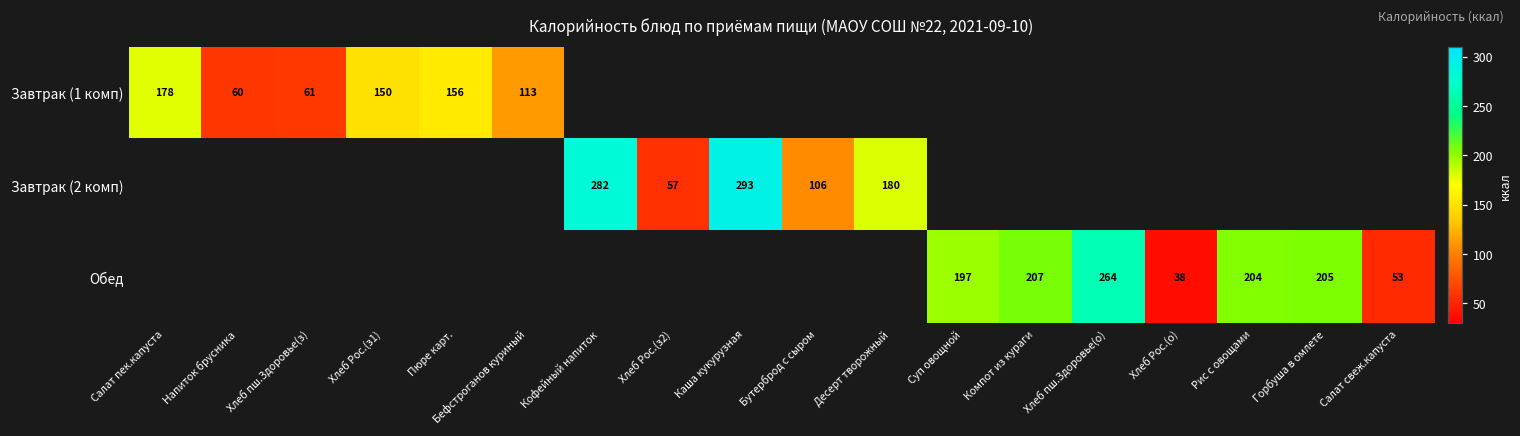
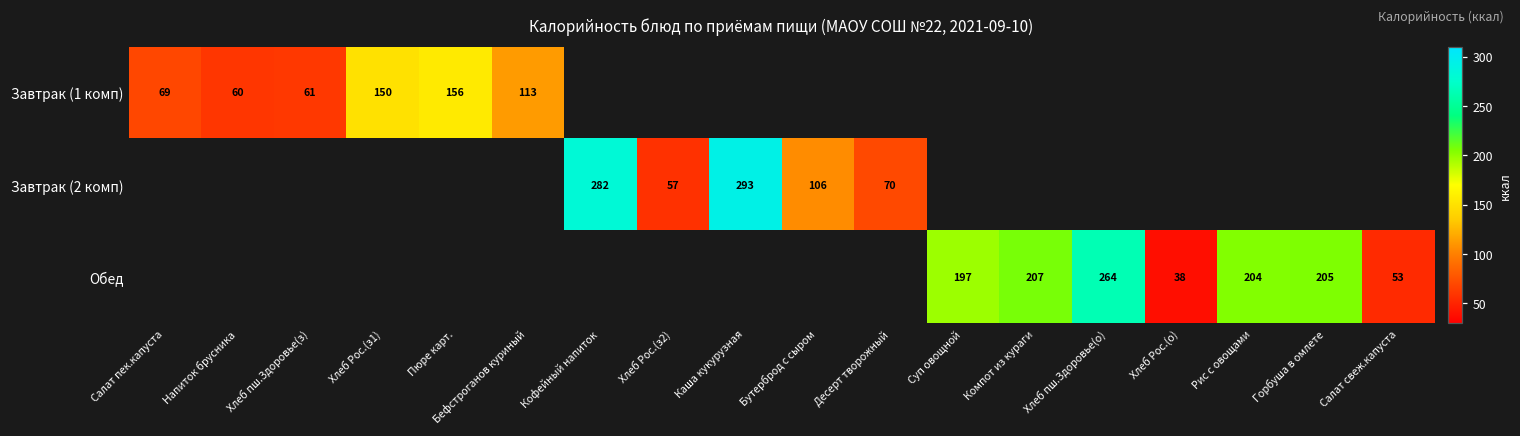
  {
    "Завтрак (1 комп)": {
-     "Салат пек.капуста": 178,
+     "Салат пек.капуста": 69,
      "Напиток брусника": 60,
      "Хлеб пш.Здоровье(з)": 61,
      "Хлеб Рос.(з1)": 150,
      "Пюре карт.": 156,
      "Бефстроганов куриный": 113
    },
    "Завтрак (2 комп)": {
      "Кофейный напиток": 282,
      "Хлеб Рос.(з2)": 57,
      "Каша кукурузная": 293,
      "Бутерброд с сыром": 106,
-     "Десерт творожный": 180
+     "Десерт творожный": 70
    },
    "Обед": {
      "Суп овощной": 197,
      "Компот из кураги": 207,
      "Хлеб пш.Здоровье(о)": 264,
      "Хлеб Рос.(о)": 38,
      "Рис с овощами": 204,
      "Горбуша в омлете": 205,
      "Салат свеж.капуста": 53
    }
  }
